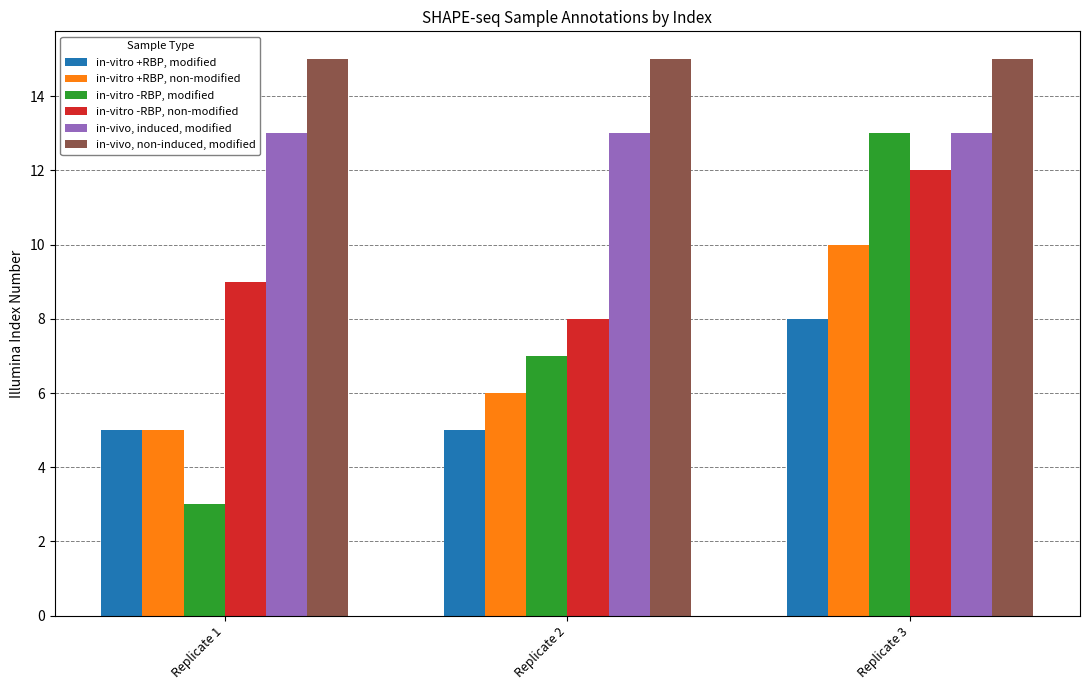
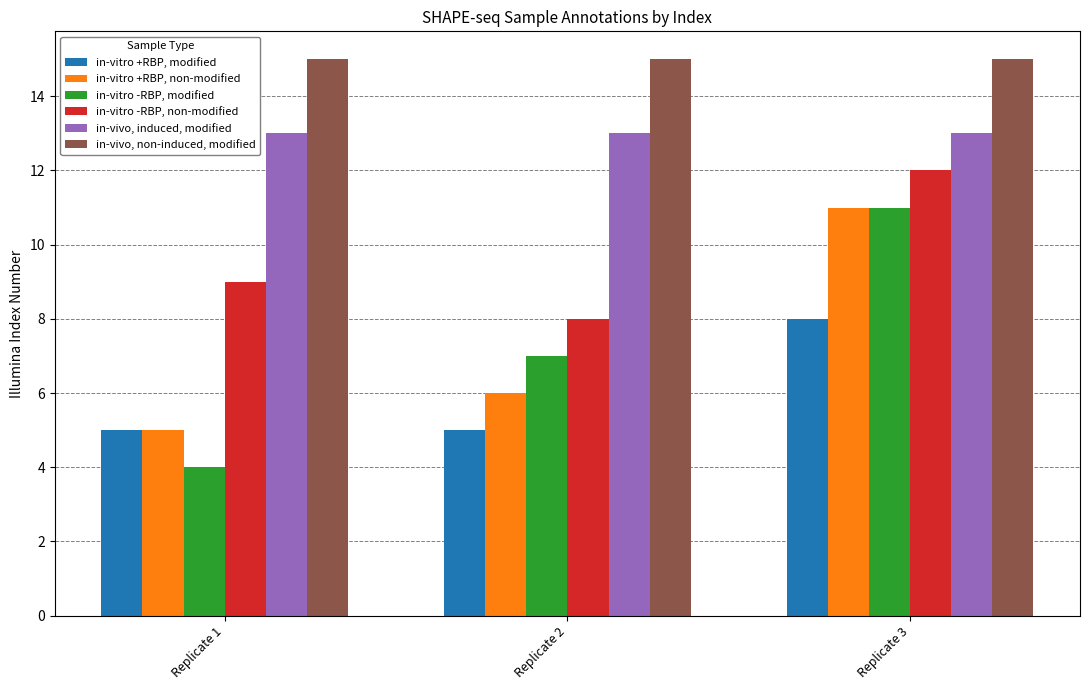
  {
    "in-vitro +RBP, modified": {
      "Replicate 1": 5,
      "Replicate 2": 5,
      "Replicate 3": 8
    },
    "in-vitro +RBP, non-modified": {
      "Replicate 1": 5,
      "Replicate 2": 6,
-     "Replicate 3": 10
+     "Replicate 3": 11
    },
    "in-vitro -RBP, modified": {
-     "Replicate 1": 3,
+     "Replicate 1": 4,
      "Replicate 2": 7,
-     "Replicate 3": 13
+     "Replicate 3": 11
    },
    "in-vitro -RBP, non-modified": {
      "Replicate 1": 9,
      "Replicate 2": 8,
      "Replicate 3": 12
    },
    "in-vivo, induced, modified": {
      "Replicate 1": 13,
      "Replicate 2": 13,
      "Replicate 3": 13
    },
    "in-vivo, non-induced, modified": {
      "Replicate 1": 15,
      "Replicate 2": 15,
      "Replicate 3": 15
    }
  }
